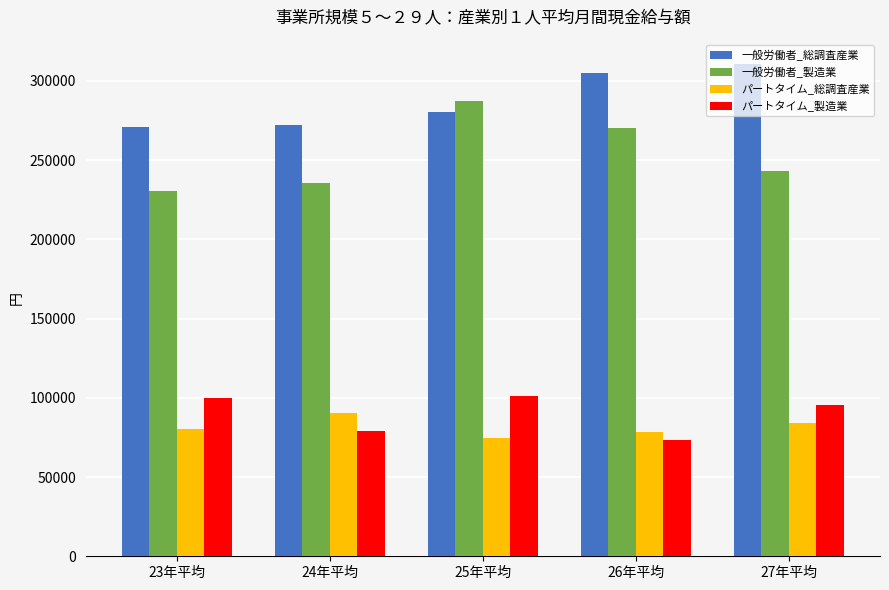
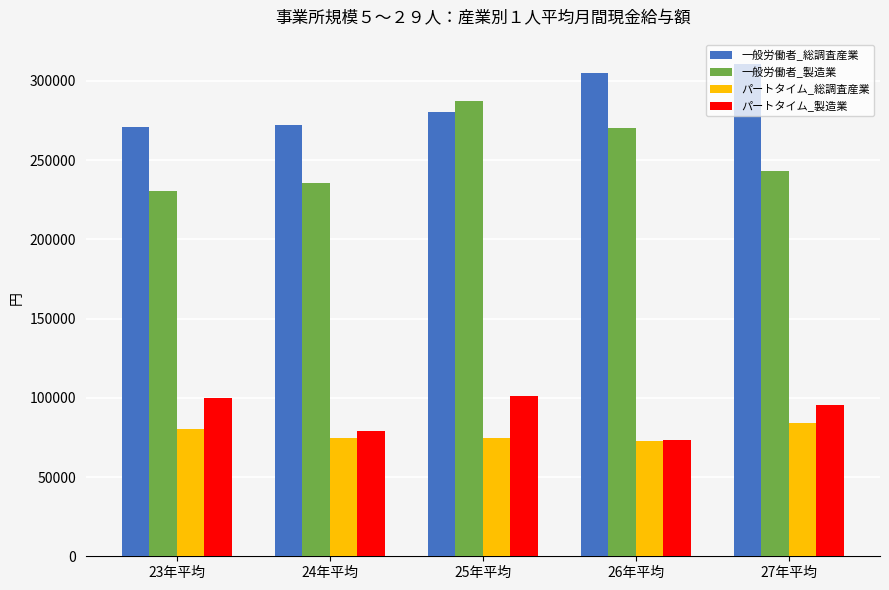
  {
    "一般労働者_総調査産業": {
      "23年平均": 271000,
      "24年平均": 272000,
      "25年平均": 280000,
      "26年平均": 305000
    },
    "一般労働者_製造業": {
      "23年平均": 230000,
      "24年平均": 235000,
      "25年平均": 288000,
      "26年平均": 270000,
      "27年平均": 243000
    },
    "パートタイム_総調査産業": {
      "23年平均": 80000,
-     "24年平均": 91000,
+     "24年平均": 74000,
      "25年平均": 75000,
-     "26年平均": 78000,
+     "26年平均": 73000,
      "27年平均": 84000
    },
    "パートタイム_製造業": {
      "23年平均": 100000,
      "24年平均": 79000,
      "25年平均": 101000,
      "26年平均": 74000,
      "27年平均": 96000
    }
  }
